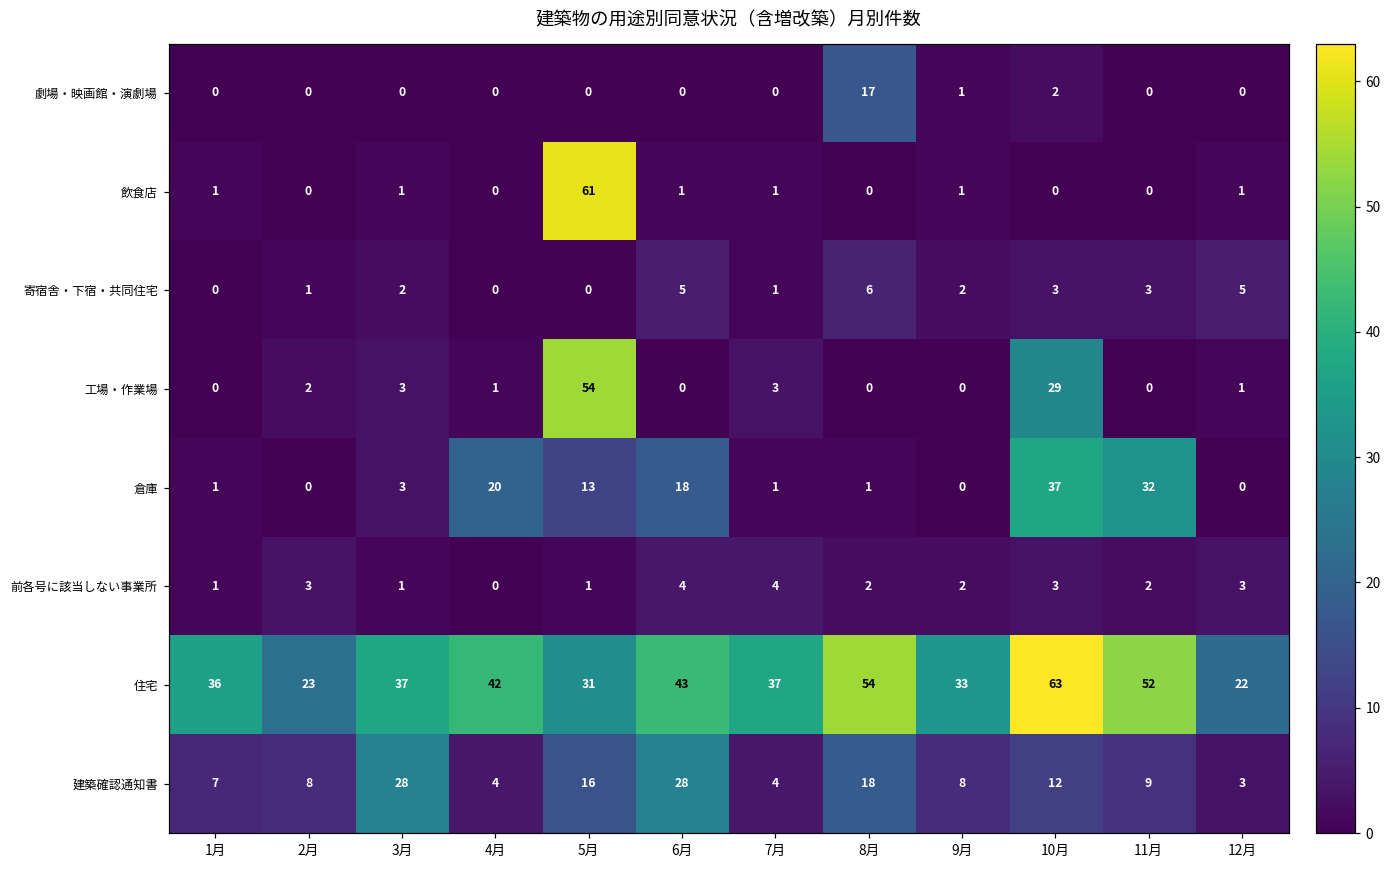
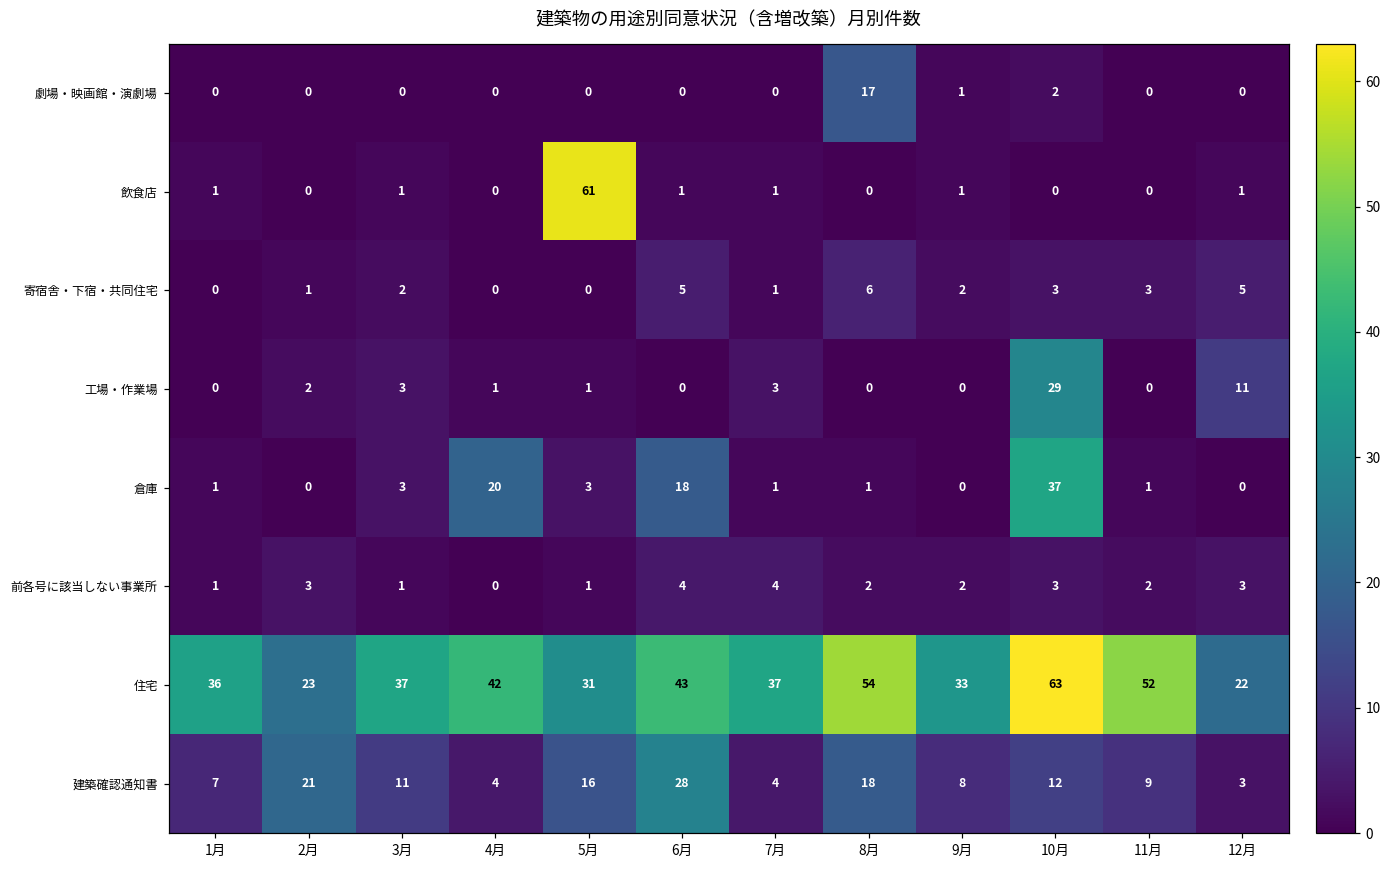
  {
    "劇場・映画館・演劇場": {
      "1月": 0,
      "2月": 0,
      "3月": 0,
      "4月": 0,
      "5月": 0,
      "6月": 0,
      "7月": 0,
      "8月": 17,
      "9月": 1,
      "10月": 2,
      "11月": 0,
      "12月": 0
    },
    "飲食店": {
      "1月": 1,
      "2月": 0,
      "3月": 1,
      "4月": 0,
      "5月": 61,
      "6月": 1,
      "7月": 1,
      "8月": 0,
      "9月": 1,
      "10月": 0,
      "11月": 0,
      "12月": 1
    },
    "寄宿舎・下宿・共同住宅": {
      "1月": 0,
      "2月": 1,
      "3月": 2,
      "4月": 0,
      "5月": 0,
      "6月": 5,
      "7月": 1,
      "8月": 6,
      "9月": 2,
      "10月": 3,
      "11月": 3,
      "12月": 5
    },
    "工場・作業場": {
      "1月": 0,
      "2月": 2,
      "3月": 3,
      "4月": 1,
-     "5月": 54,
+     "5月": 1,
      "6月": 0,
      "7月": 3,
      "8月": 0,
      "9月": 0,
      "10月": 29,
      "11月": 0,
-     "12月": 1
+     "12月": 11
    },
    "倉庫": {
      "1月": 1,
      "2月": 0,
      "3月": 3,
      "4月": 20,
-     "5月": 13,
+     "5月": 3,
      "6月": 18,
      "7月": 1,
      "8月": 1,
      "9月": 0,
      "10月": 37,
-     "11月": 32,
+     "11月": 1,
      "12月": 0
    },
    "前各号に該当しない事業所": {
      "1月": 1,
      "2月": 3,
      "3月": 1,
      "4月": 0,
      "5月": 1,
      "6月": 4,
      "7月": 4,
      "8月": 2,
      "9月": 2,
      "10月": 3,
      "11月": 2,
      "12月": 3
    },
    "住宅": {
      "1月": 36,
      "2月": 23,
      "3月": 37,
      "4月": 42,
      "5月": 31,
      "6月": 43,
      "7月": 37,
      "8月": 54,
      "9月": 33,
      "10月": 63,
      "11月": 52,
      "12月": 22
    },
    "建築確認通知書": {
      "1月": 7,
-     "2月": 8,
-     "3月": 28,
+     "2月": 21,
+     "3月": 11,
      "4月": 4,
      "5月": 16,
      "6月": 28,
      "7月": 4,
      "8月": 18,
      "9月": 8,
      "10月": 12,
      "11月": 9,
      "12月": 3
    }
  }
